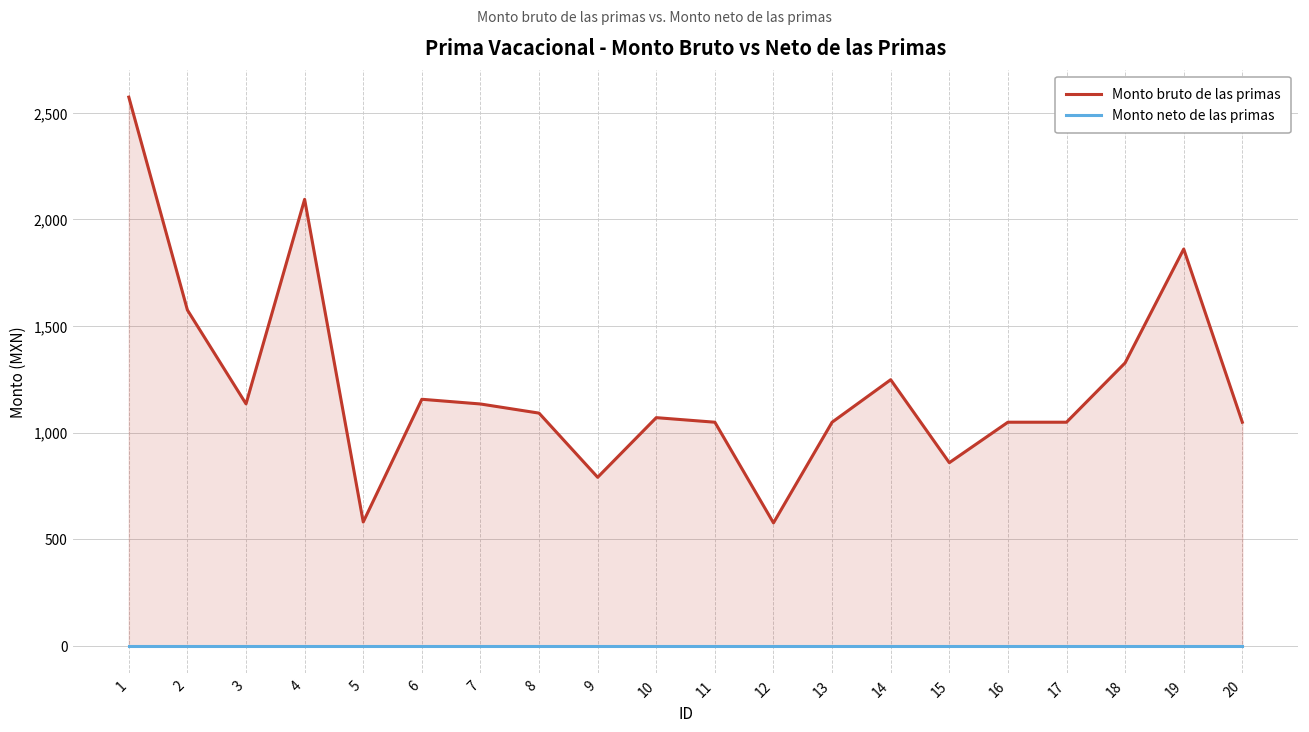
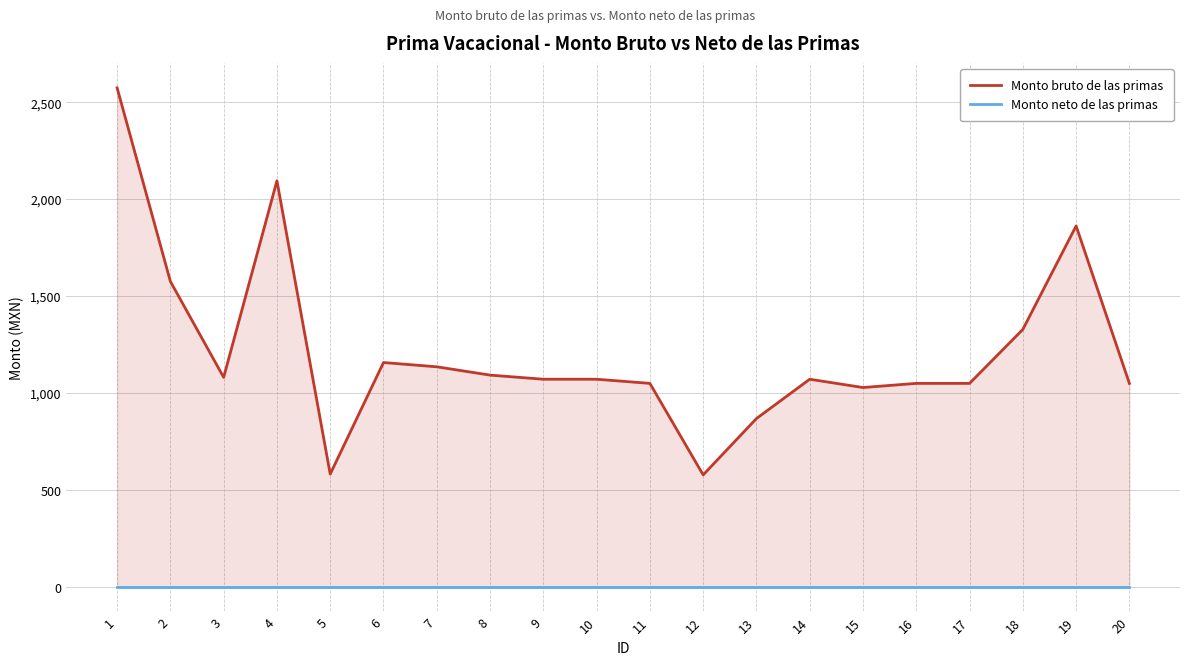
  {
    "Monto bruto de las primas": {
      "1": "2,570",
      "2": "1,580",
-     "3": "1,130",
+     "3": "1,080",
      "4": "2,090",
      "5": "580",
      "6": "1,160",
      "7": "1,130",
      "8": "1,090",
-     "9": "790",
+     "9": "1,070",
      "10": "1,070",
      "11": "1,050",
      "12": "580",
-     "13": "1,050",
-     "14": "1,250",
-     "15": "860",
+     "13": "870",
+     "14": "1,070",
+     "15": "1,030",
      "16": "1,050",
      "17": "1,050",
      "18": "1,330",
      "19": "1,860",
      "20": "1,050"
    },
    "Monto neto de las primas": {
      "1": "0",
      "2": "0",
      "3": "0",
      "4": "0",
      "5": "0",
      "6": "0",
      "7": "0",
      "8": "0",
      "9": "0",
      "10": "0",
      "11": "0",
      "12": "0",
      "13": "0",
      "14": "0",
      "15": "0",
      "16": "0",
      "17": "0",
      "18": "0",
      "19": "0",
      "20": "0"
    }
  }
